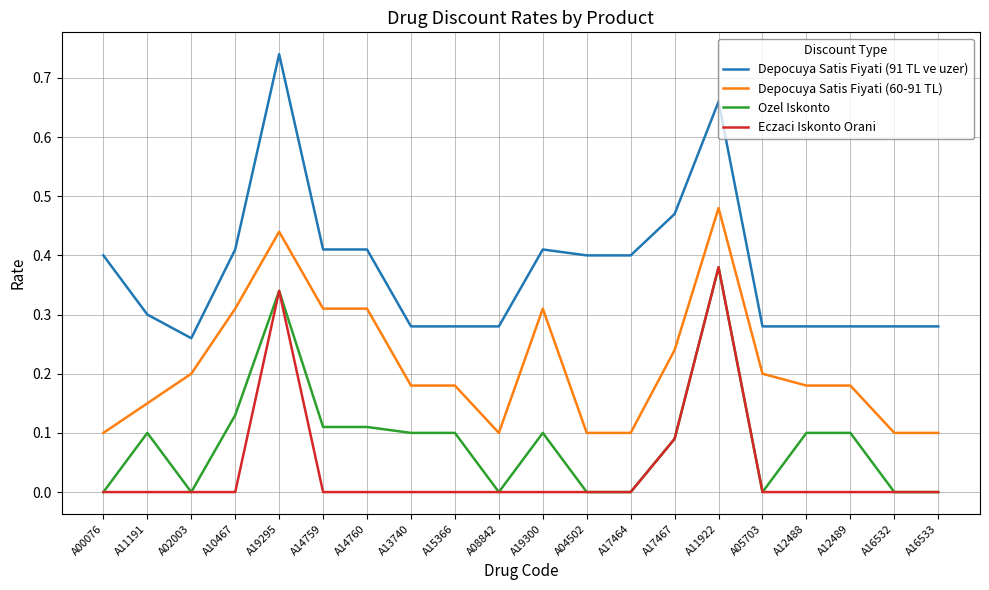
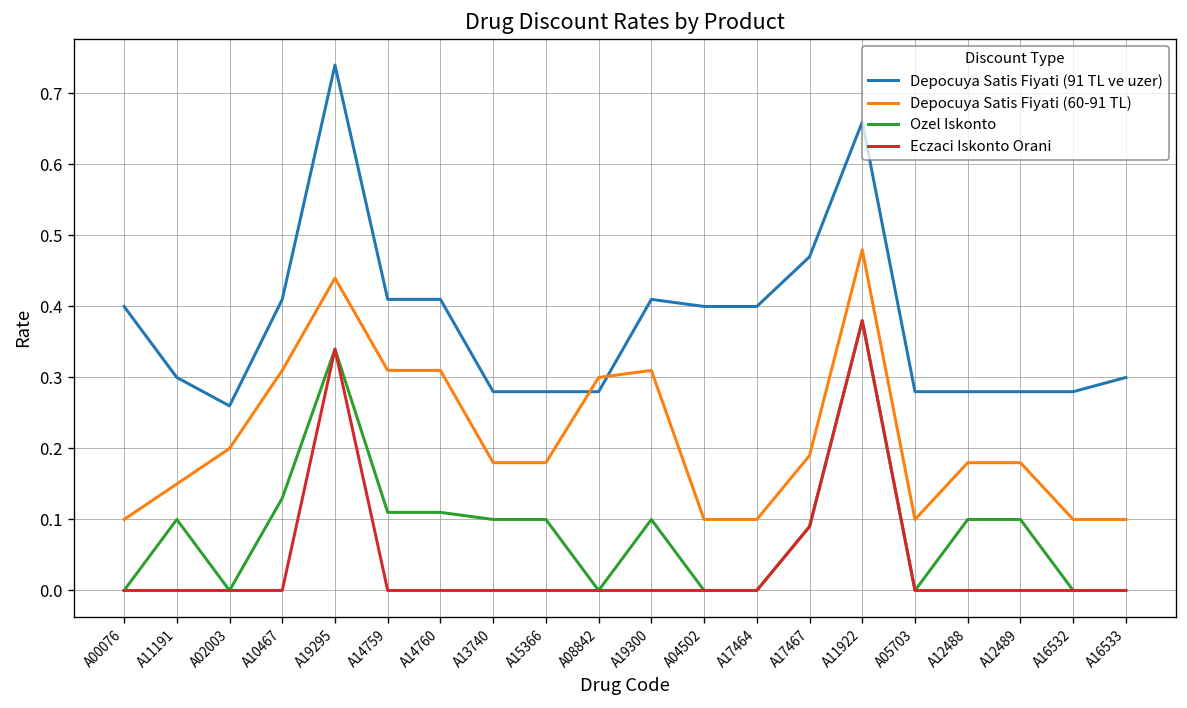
  {
    "Depocuya Satis Fiyati (91 TL ve uzer)": {
      "A00076": 0.40,
      "A11191": 0.30,
      "A02003": 0.26,
      "A10467": 0.41,
      "A19295": 0.74,
      "A14759": 0.41,
      "A14760": 0.41,
      "A13740": 0.28,
      "A15366": 0.28,
      "A08842": 0.28,
      "A19300": 0.41,
      "A04502": 0.40,
      "A17464": 0.40,
      "A17467": 0.47,
      "A05703": 0.28,
      "A12488": 0.28,
      "A12489": 0.28,
      "A16532": 0.28,
-     "A16533": 0.28
+     "A16533": 0.30
    },
    "Depocuya Satis Fiyati (60-91 TL)": {
      "A00076": 0.10,
      "A11191": 0.15,
      "A02003": 0.20,
      "A10467": 0.31,
      "A19295": 0.44,
      "A14759": 0.31,
      "A14760": 0.31,
      "A13740": 0.18,
      "A15366": 0.18,
-     "A08842": 0.1,
+     "A08842": 0.3,
      "A19300": 0.31,
      "A04502": 0.10,
      "A17464": 0.10,
-     "A17467": 0.24,
+     "A17467": 0.19,
      "A11922": 0.48,
-     "A05703": 0.2,
+     "A05703": 0.1,
      "A12488": 0.18,
      "A12489": 0.18,
      "A16532": 0.10,
      "A16533": 0.10
    },
    "Ozel Iskonto": {
      "A11191": 0.10,
      "A10467": 0.13,
      "A14759": 0.11,
      "A14760": 0.11,
      "A13740": 0.10,
      "A15366": 0.10,
      "A19300": 0.10,
      "A12488": 0.10,
      "A12489": 0.10
    },
    "Eczaci Iskonto Orani": {
      "A11191": 0.00,
      "A10467": 0.00,
      "A14759": 0.00,
      "A14760": 0.00,
      "A13740": 0.00,
      "A15366": 0.00,
      "A19300": 0.00,
      "A12488": 0.00,
      "A12489": 0.00
    }
  }
